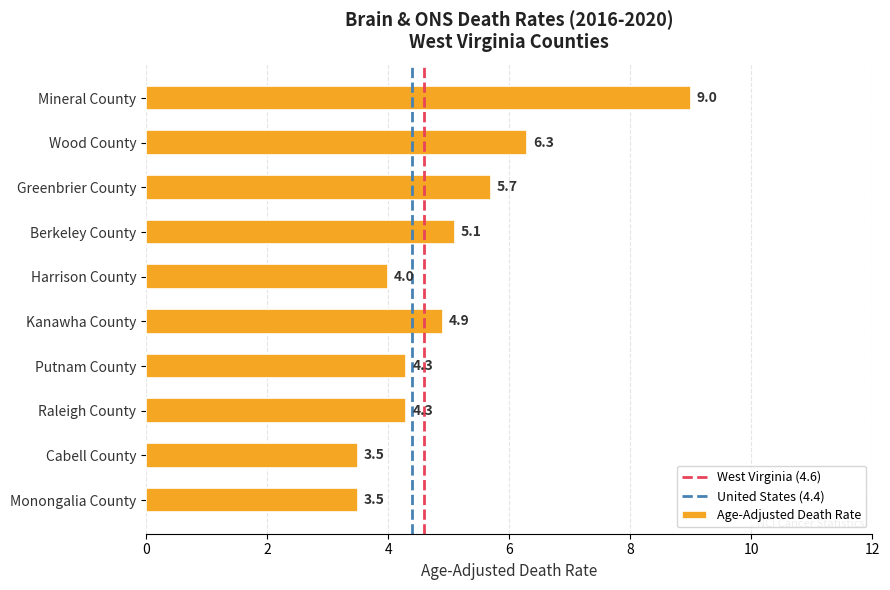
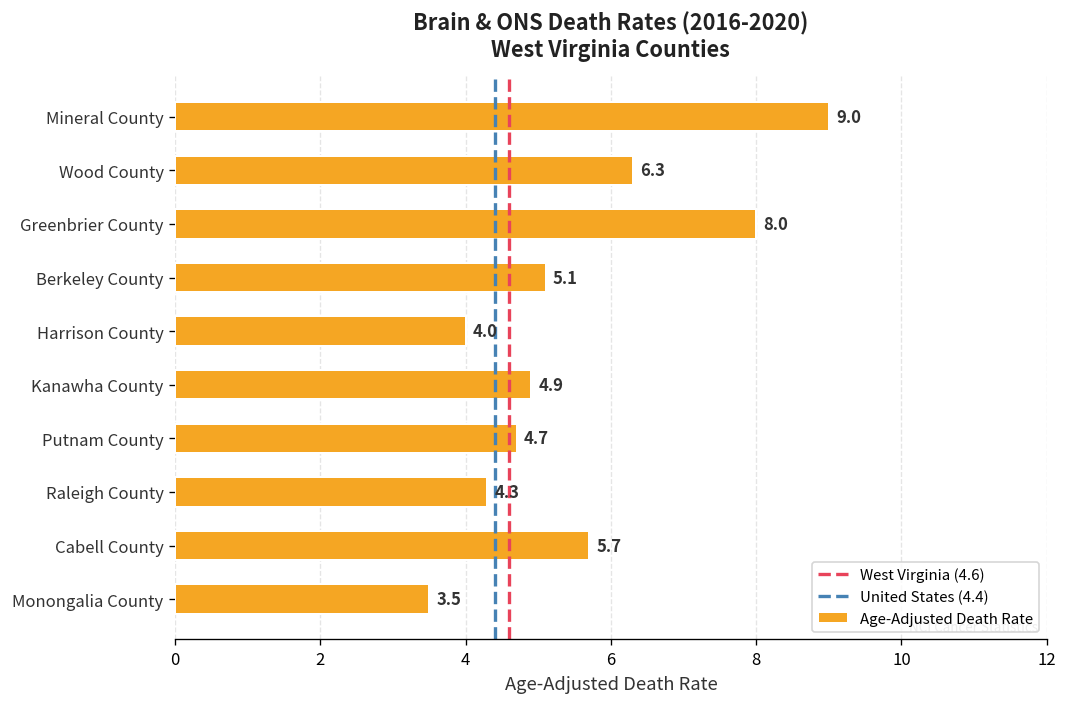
  {
    "Mineral County": 9.0,
    "Wood County": 6.3,
-   "Greenbrier County": 5.7,
+   "Greenbrier County": 8.0,
    "Berkeley County": 5.1,
    "Harrison County": 4.0,
    "Kanawha County": 4.9,
-   "Putnam County": 4.3,
+   "Putnam County": 4.7,
    "Raleigh County": 4.3,
-   "Cabell County": 3.5,
+   "Cabell County": 5.7,
    "Monongalia County": 3.5
  }
